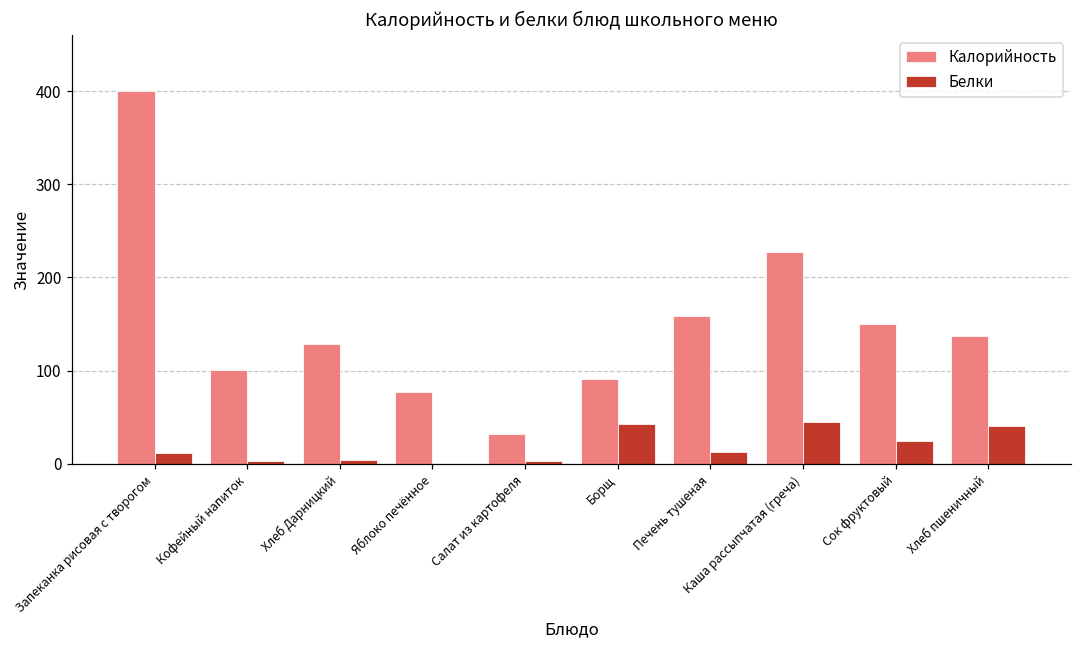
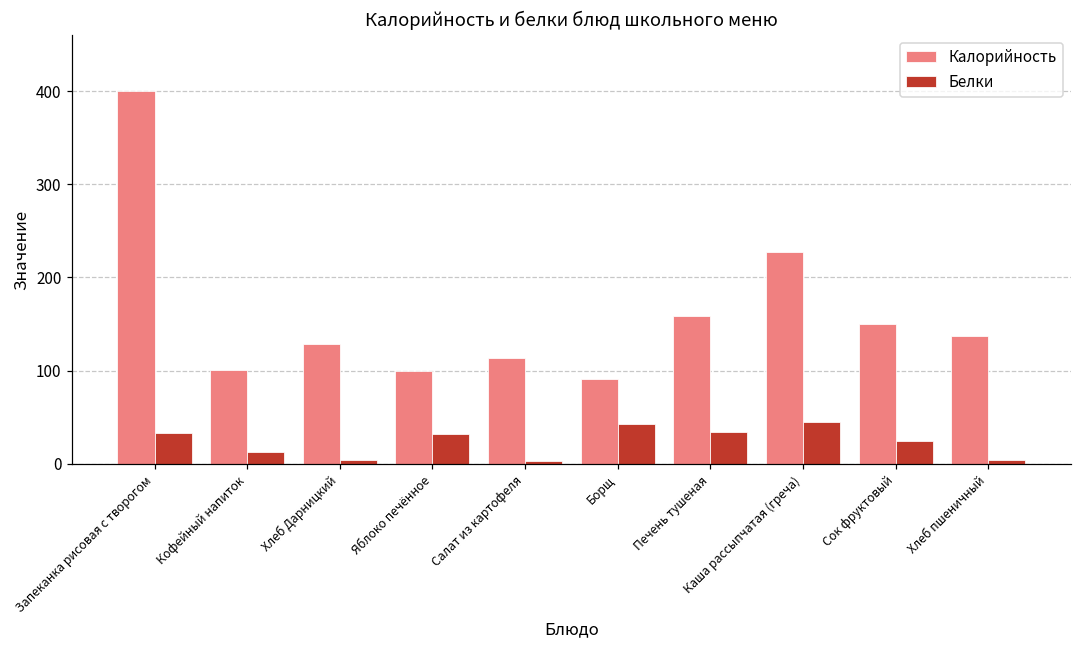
  {
    "Калорийность": {
      "Запеканка рисовая с творогом": 400,
      "Кофейный напиток": 100,
      "Хлеб Дарницкий": 130,
-     "Яблоко печённое": 80,
-     "Салат из картофеля": 30,
+     "Яблоко печённое": 100,
+     "Салат из картофеля": 110,
      "Борщ": 90,
      "Печень тушеная": 160,
      "Каша рассыпчатая (греча)": 230,
      "Сок фруктовый": 150,
      "Хлеб пшеничный": 140
    },
    "Белки": {
-     "Запеканка рисовая с творогом": 10,
-     "Кофейный напиток": 0,
+     "Запеканка рисовая с творогом": 30,
+     "Кофейный напиток": 10,
      "Хлеб Дарницкий": 0,
-     "Яблоко печённое": 0,
+     "Яблоко печённое": 30,
      "Салат из картофеля": 0,
      "Борщ": 40,
-     "Печень тушеная": 10,
+     "Печень тушеная": 30,
      "Каша рассыпчатая (греча)": 50,
      "Сок фруктовый": 20,
-     "Хлеб пшеничный": 40
+     "Хлеб пшеничный": 0
    }
  }
